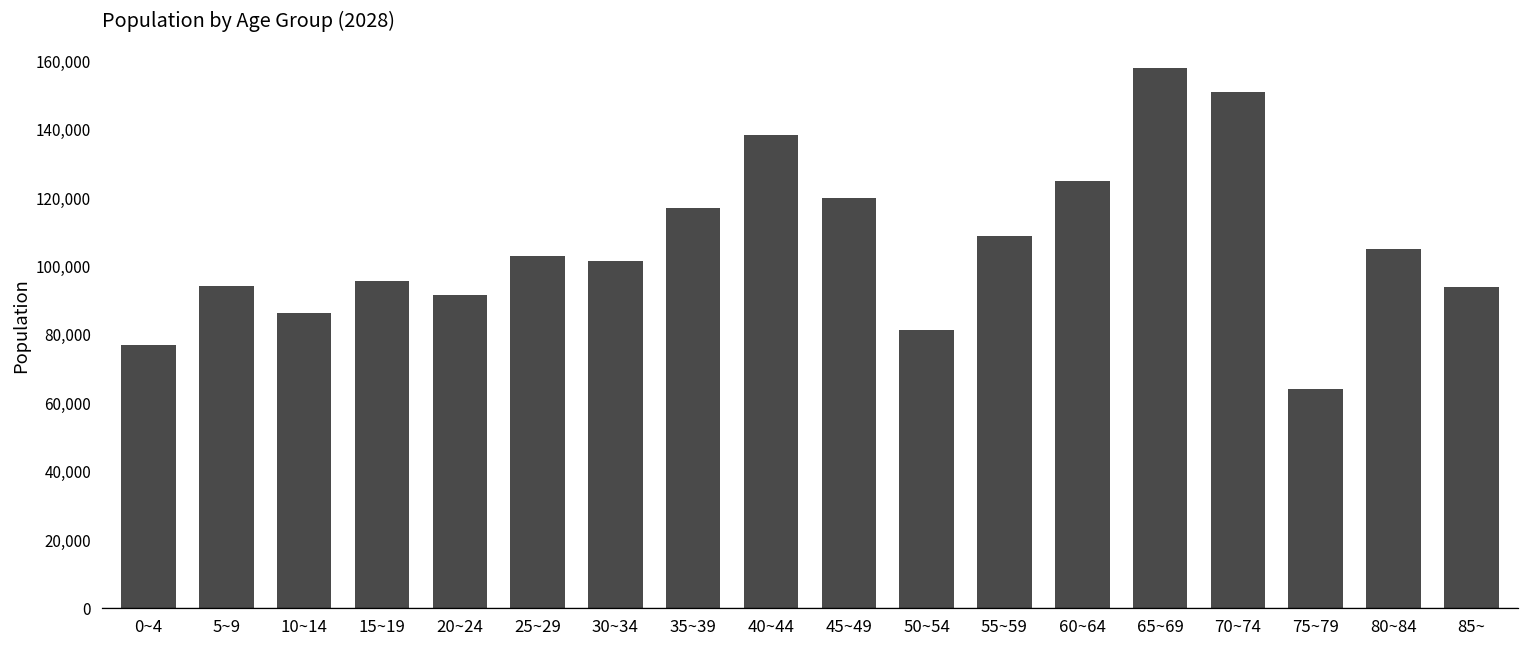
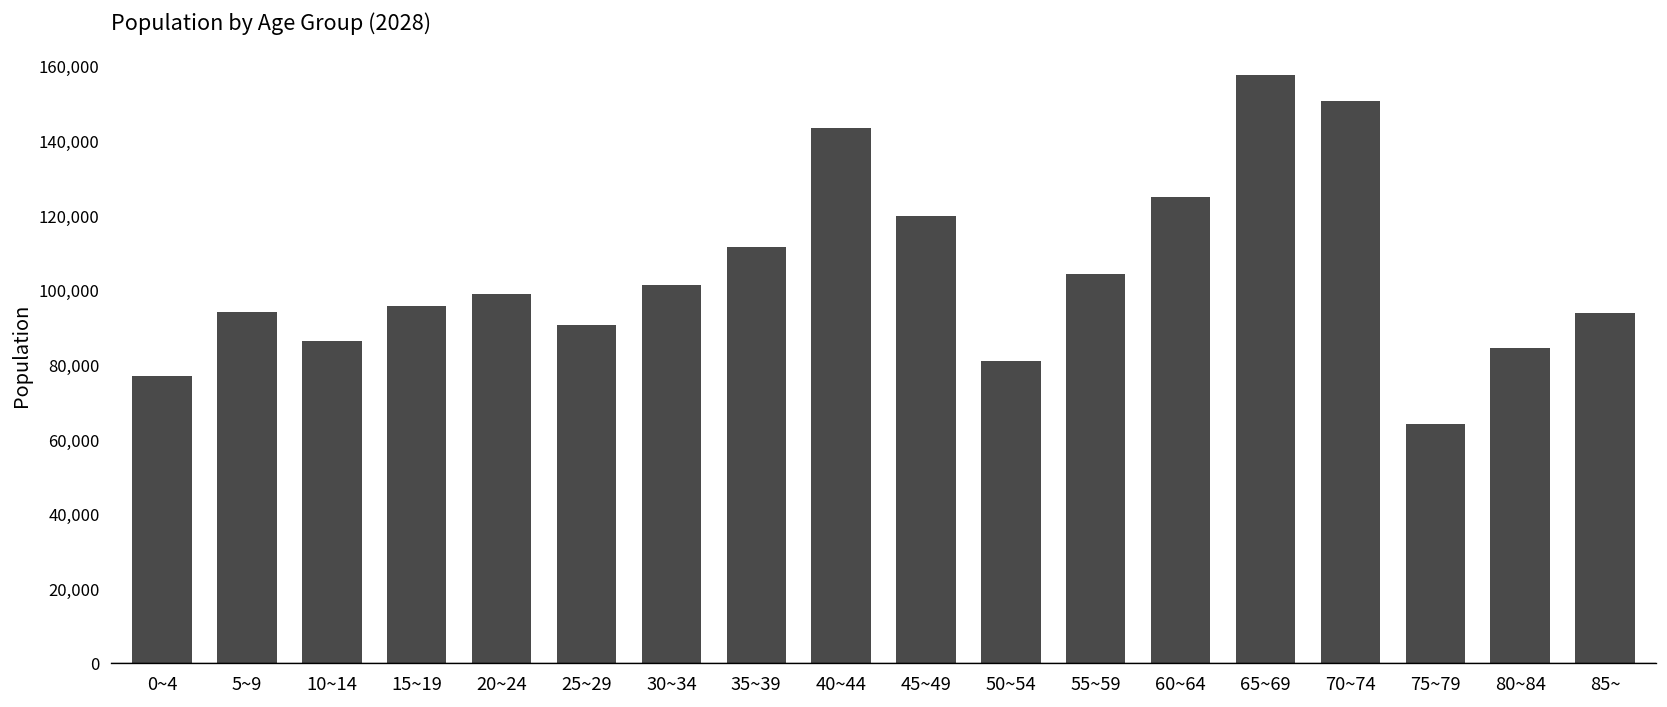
  {
    "0~4": "77,000",
    "5~9": "94,000",
    "10~14": "86,000",
    "15~19": "96,000",
-   "20~24": "91,000",
-   "25~29": "103,000",
+   "20~24": "99,000",
+   "25~29": "91,000",
    "30~34": "101,000",
-   "35~39": "117,000",
-   "40~44": "138,000",
+   "35~39": "111,000",
+   "40~44": "143,000",
    "45~49": "120,000",
    "50~54": "81,000",
-   "55~59": "109,000",
+   "55~59": "104,000",
    "60~64": "125,000",
    "65~69": "158,000",
    "70~74": "151,000",
    "75~79": "64,000",
-   "80~84": "105,000",
+   "80~84": "84,000",
    "85~": "94,000"
  }
